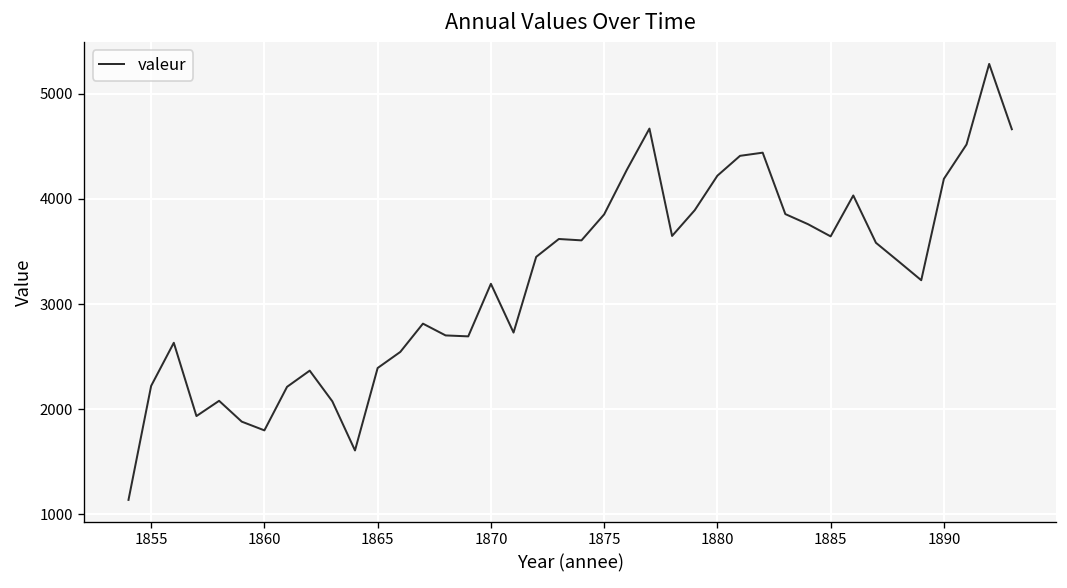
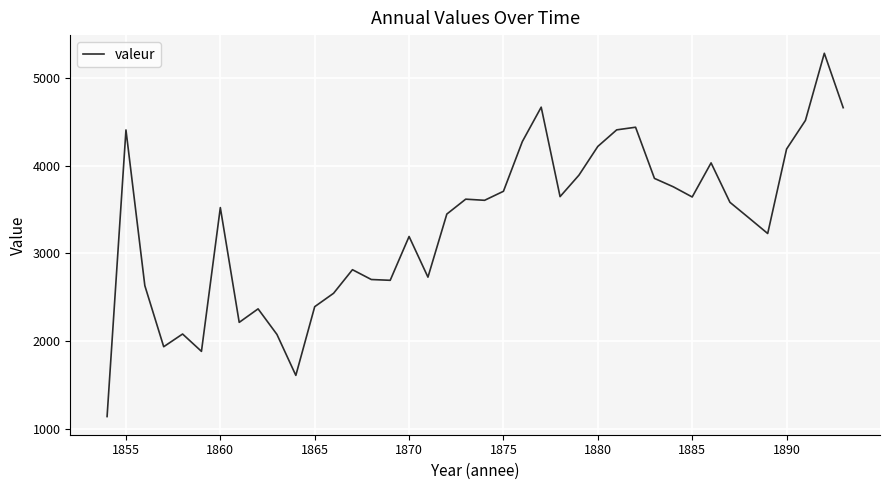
  {
-   "1855": 2200,
-   "1860": 1800,
+   "1855": 4400,
+   "1860": 3500,
    "1865": 2400,
    "1870": 3200,
-   "1875": 3900,
+   "1875": 3700,
    "1880": 4200,
    "1885": 3600,
    "1890": 4200
  }
